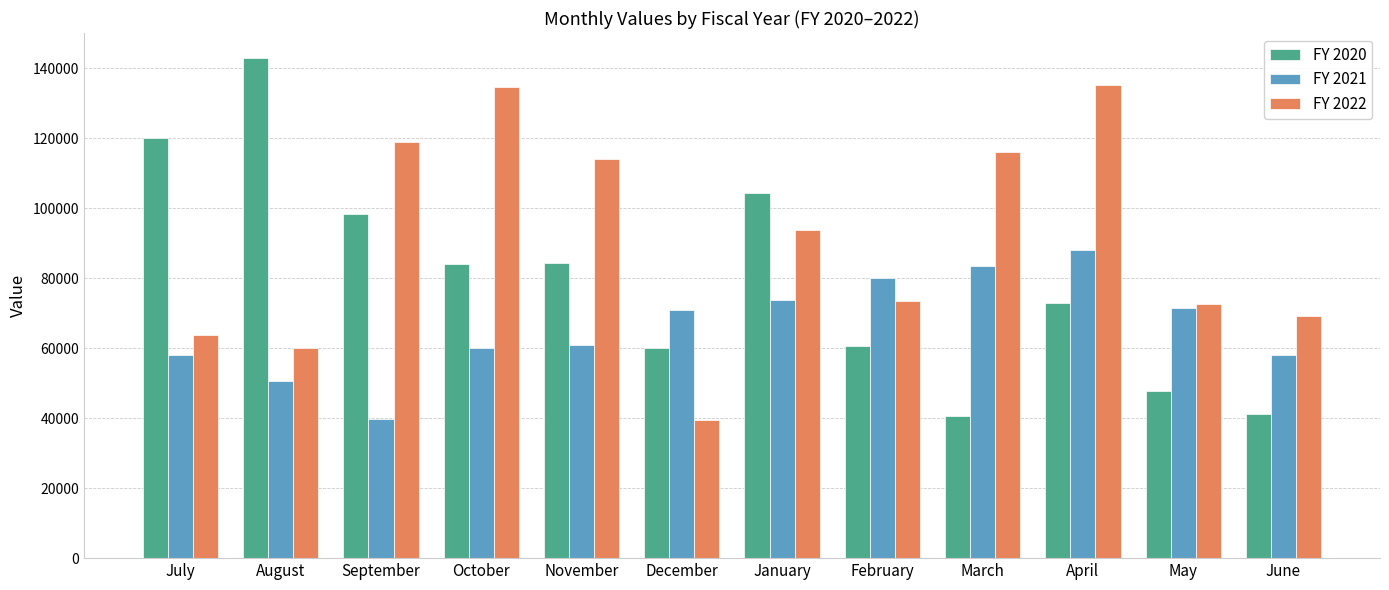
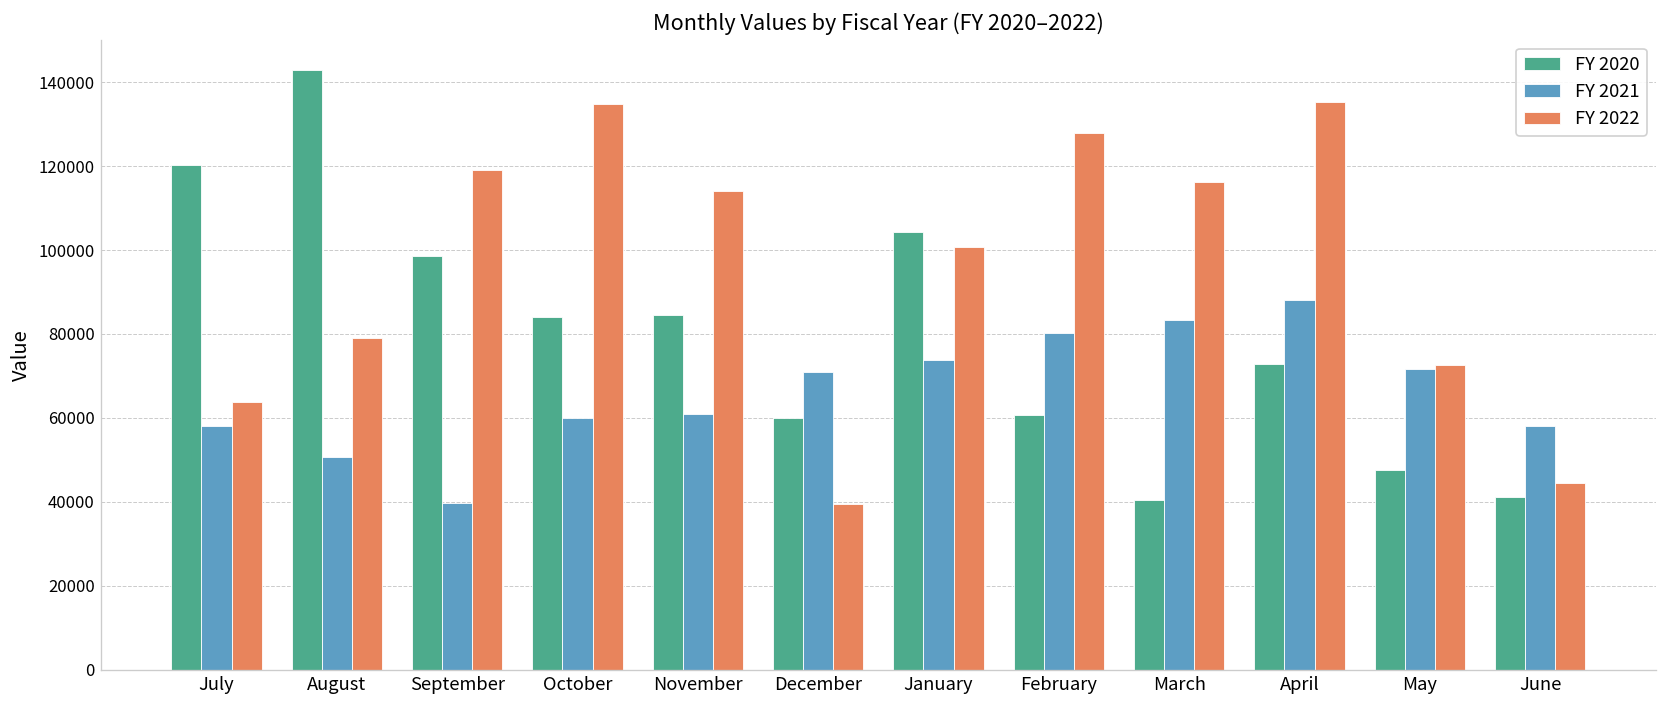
  {
    "FY 2022": {
      "July": 64000,
-     "August": 60000,
+     "August": 79000,
      "September": 119000,
      "October": 135000,
      "November": 114000,
      "December": 39000,
-     "January": 94000,
-     "February": 73000,
+     "January": 101000,
+     "February": 128000,
      "March": 116000,
      "April": 135000,
      "May": 73000,
-     "June": 69000
+     "June": 45000
    }
  }
